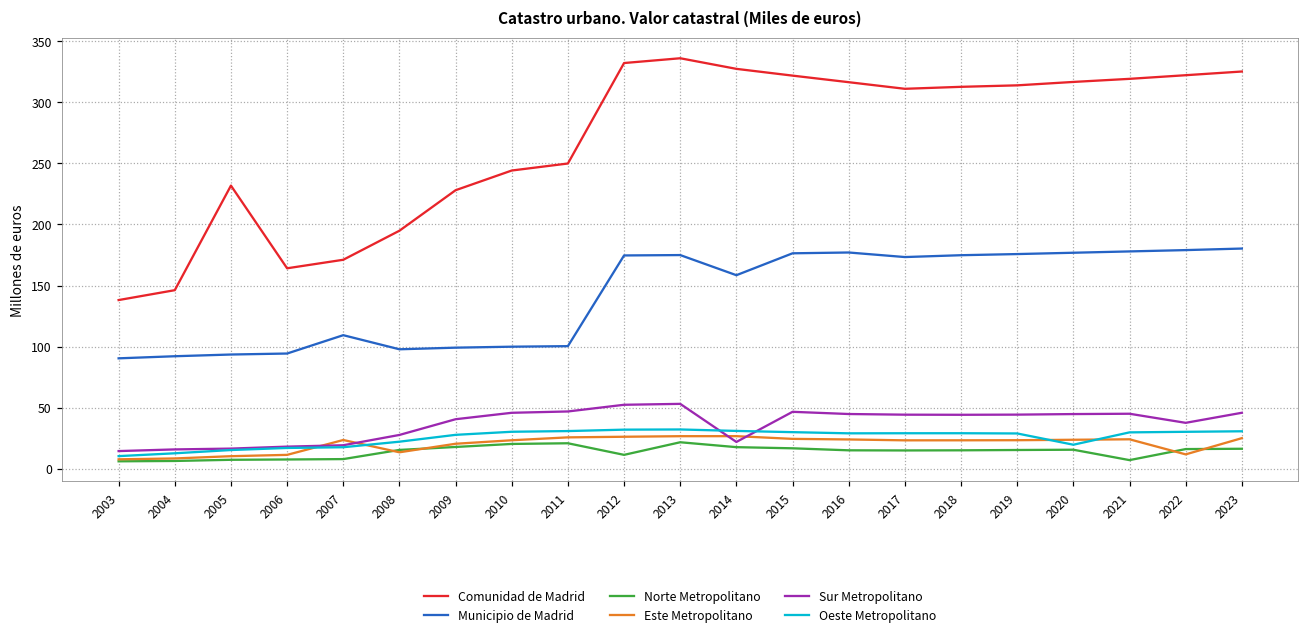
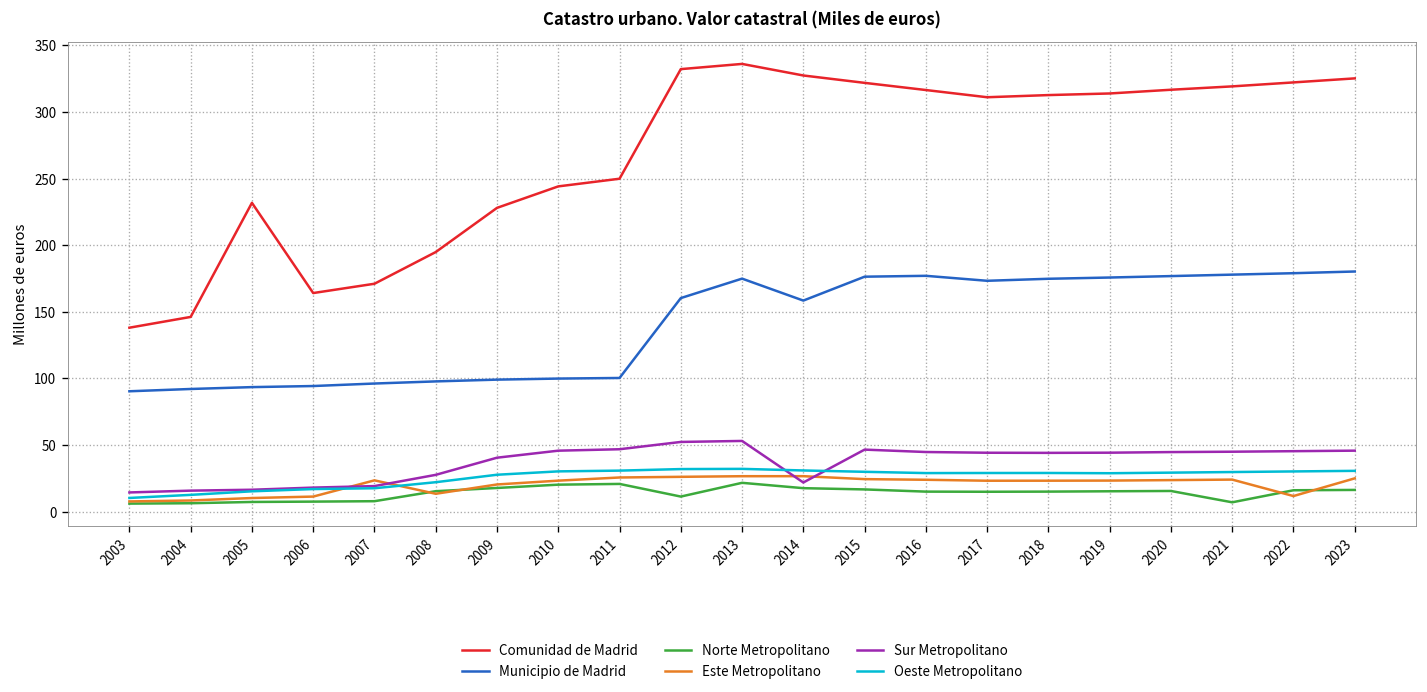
  {
    "Comunidad de Madrid": {
      "2003": 138,
      "2004": 146,
      "2005": 232,
      "2006": 164,
      "2007": 171,
      "2008": 195,
      "2009": 228,
      "2010": 244,
      "2011": 250,
      "2012": 332,
      "2013": 336,
      "2014": 327,
      "2015": 322,
      "2016": 317,
      "2017": 311,
      "2018": 313,
      "2019": 314,
      "2020": 317,
      "2021": 319,
      "2022": 322,
      "2023": 325
    },
    "Municipio de Madrid": {
      "2003": 90,
      "2004": 92,
      "2005": 93,
      "2006": 94,
-     "2007": 109,
+     "2007": 96,
      "2008": 98,
      "2009": 99,
      "2010": 100,
      "2011": 100,
-     "2012": 175,
+     "2012": 160,
      "2013": 175,
      "2014": 158,
      "2015": 176,
      "2016": 177,
      "2017": 173,
      "2018": 175,
      "2019": 176,
      "2020": 177,
      "2021": 178,
      "2022": 179,
      "2023": 180
    },
    "Norte Metropolitano": {
      "2005": 7,
      "2006": 8,
      "2007": 8,
      "2009": 18,
      "2010": 20,
      "2011": 21,
      "2012": 11,
      "2013": 22,
      "2014": 18,
      "2015": 17,
      "2016": 15,
      "2017": 15,
      "2018": 15,
      "2019": 15,
      "2020": 15,
      "2021": 7,
      "2022": 16,
      "2023": 16
    },
    "Este Metropolitano": {
      "2005": 10,
      "2006": 11,
      "2007": 23,
      "2009": 20,
      "2010": 23,
      "2011": 26,
      "2012": 26,
      "2013": 27,
      "2014": 27,
      "2015": 24,
      "2016": 24,
      "2017": 23,
      "2018": 23,
      "2019": 23,
      "2020": 24,
      "2021": 24,
      "2022": 12,
      "2023": 25
    },
    "Sur Metropolitano": {
      "2003": 14,
      "2004": 16,
      "2008": 28,
      "2009": 40,
      "2010": 46,
      "2011": 47,
      "2012": 52,
      "2013": 53,
      "2014": 22,
      "2015": 47,
      "2016": 45,
      "2017": 44,
      "2018": 44,
      "2019": 44,
      "2020": 45,
      "2021": 45,
-     "2022": 38,
+     "2022": 45,
      "2023": 46
    },
    "Oeste Metropolitano": {
      "2003": 10,
      "2004": 13,
      "2008": 22,
      "2009": 28,
      "2010": 30,
      "2011": 31,
      "2012": 32,
      "2013": 32,
      "2014": 31,
      "2015": 30,
      "2016": 29,
      "2017": 29,
      "2018": 29,
      "2019": 29,
-     "2020": 20,
+     "2020": 29,
      "2021": 30,
      "2022": 30,
      "2023": 31
    }
  }
